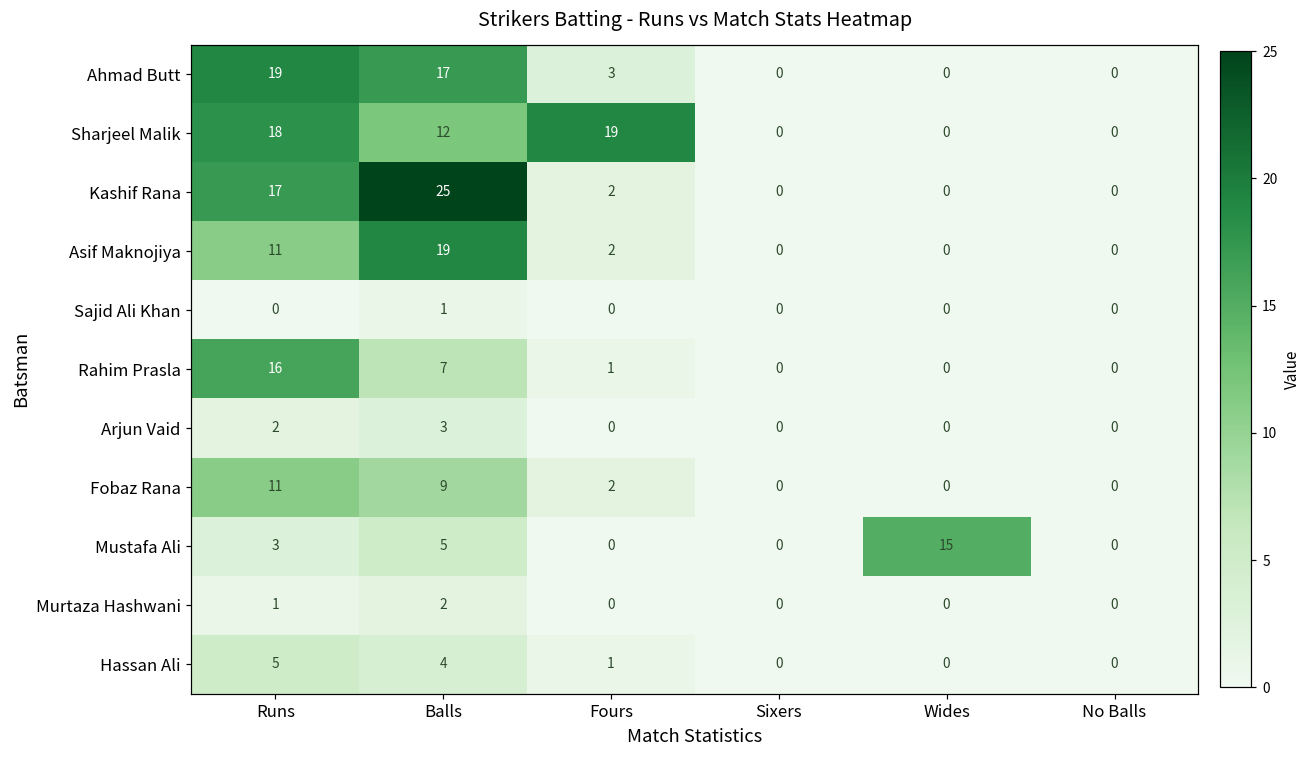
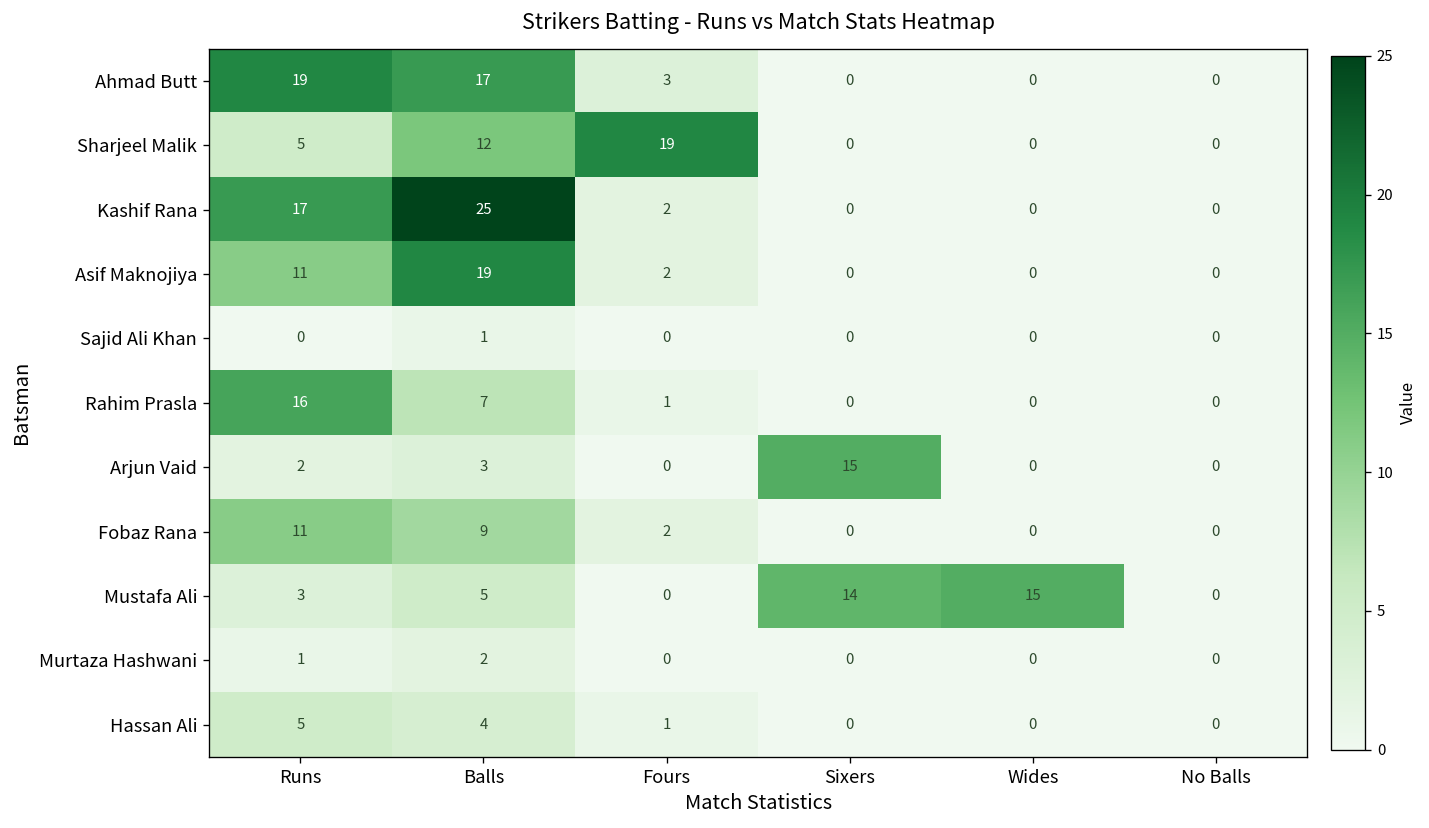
  {
    "Ahmad Butt": {
      "Runs": 19,
      "Balls": 17,
      "Fours": 3,
      "Sixers": 0,
      "Wides": 0,
      "No Balls": 0
    },
    "Sharjeel Malik": {
-     "Runs": 18,
+     "Runs": 5,
      "Balls": 12,
      "Fours": 19,
      "Sixers": 0,
      "Wides": 0,
      "No Balls": 0
    },
    "Kashif Rana": {
      "Runs": 17,
      "Balls": 25,
      "Fours": 2,
      "Sixers": 0,
      "Wides": 0,
      "No Balls": 0
    },
    "Asif Maknojiya": {
      "Runs": 11,
      "Balls": 19,
      "Fours": 2,
      "Sixers": 0,
      "Wides": 0,
      "No Balls": 0
    },
    "Sajid Ali Khan": {
      "Runs": 0,
      "Balls": 1,
      "Fours": 0,
      "Sixers": 0,
      "Wides": 0,
      "No Balls": 0
    },
    "Rahim Prasla": {
      "Runs": 16,
      "Balls": 7,
      "Fours": 1,
      "Sixers": 0,
      "Wides": 0,
      "No Balls": 0
    },
    "Arjun Vaid": {
      "Runs": 2,
      "Balls": 3,
      "Fours": 0,
-     "Sixers": 0,
+     "Sixers": 15,
      "Wides": 0,
      "No Balls": 0
    },
    "Fobaz Rana": {
      "Runs": 11,
      "Balls": 9,
      "Fours": 2,
      "Sixers": 0,
      "Wides": 0,
      "No Balls": 0
    },
    "Mustafa Ali": {
      "Runs": 3,
      "Balls": 5,
      "Fours": 0,
-     "Sixers": 0,
+     "Sixers": 14,
      "Wides": 15,
      "No Balls": 0
    },
    "Murtaza Hashwani": {
      "Runs": 1,
      "Balls": 2,
      "Fours": 0,
      "Sixers": 0,
      "Wides": 0,
      "No Balls": 0
    },
    "Hassan Ali": {
      "Runs": 5,
      "Balls": 4,
      "Fours": 1,
      "Sixers": 0,
      "Wides": 0,
      "No Balls": 0
    }
  }
